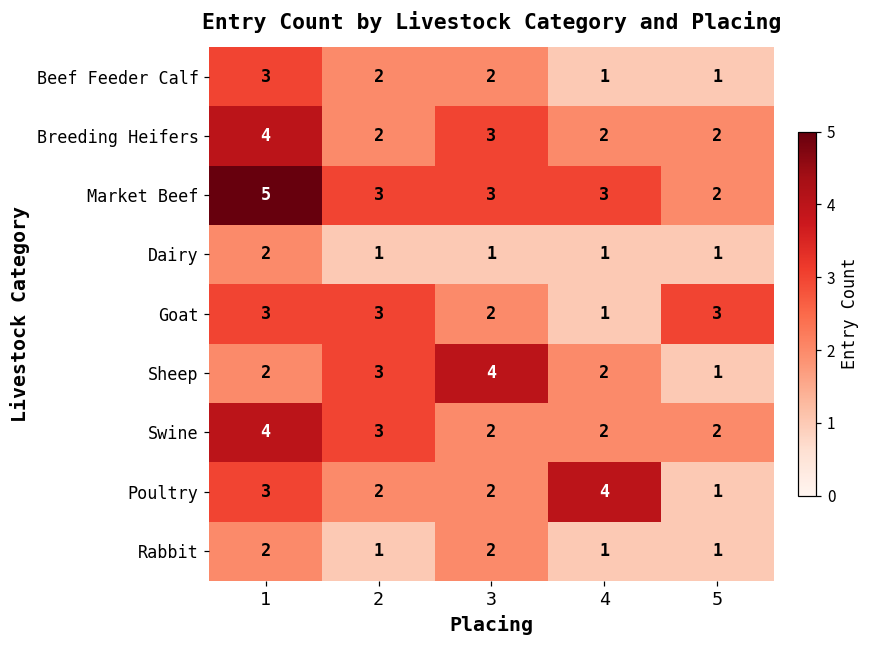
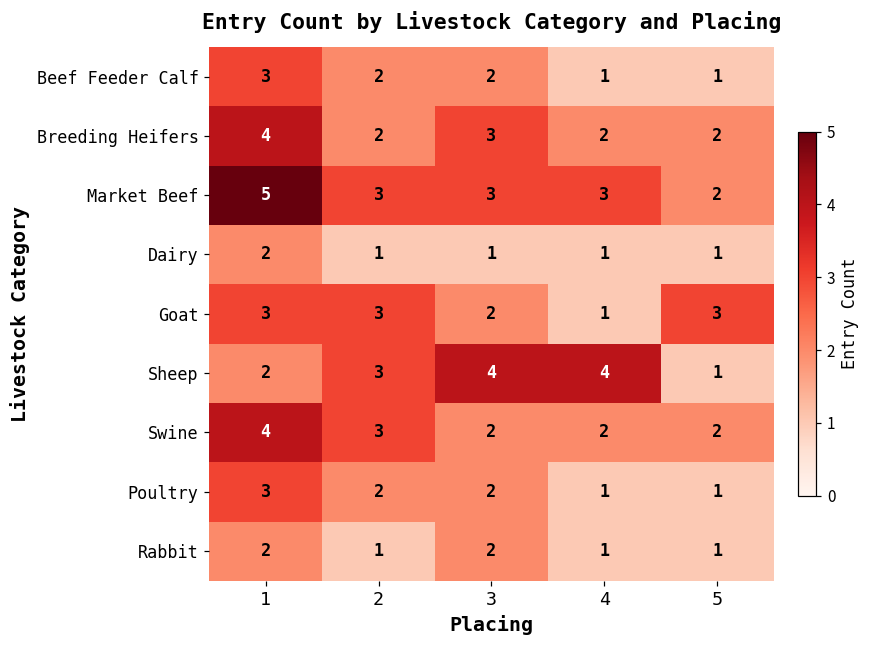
  {
    "Beef Feeder Calf": {
      "1": 3,
      "2": 2,
      "3": 2,
      "4": 1,
      "5": 1
    },
    "Breeding Heifers": {
      "1": 4,
      "2": 2,
      "3": 3,
      "4": 2,
      "5": 2
    },
    "Market Beef": {
      "1": 5,
      "2": 3,
      "3": 3,
      "4": 3,
      "5": 2
    },
    "Dairy": {
      "1": 2,
      "2": 1,
      "3": 1,
      "4": 1,
      "5": 1
    },
    "Goat": {
      "1": 3,
      "2": 3,
      "3": 2,
      "4": 1,
      "5": 3
    },
    "Sheep": {
      "1": 2,
      "2": 3,
      "3": 4,
-     "4": 2,
+     "4": 4,
      "5": 1
    },
    "Swine": {
      "1": 4,
      "2": 3,
      "3": 2,
      "4": 2,
      "5": 2
    },
    "Poultry": {
      "1": 3,
      "2": 2,
      "3": 2,
-     "4": 4,
+     "4": 1,
      "5": 1
    },
    "Rabbit": {
      "1": 2,
      "2": 1,
      "3": 2,
      "4": 1,
      "5": 1
    }
  }
